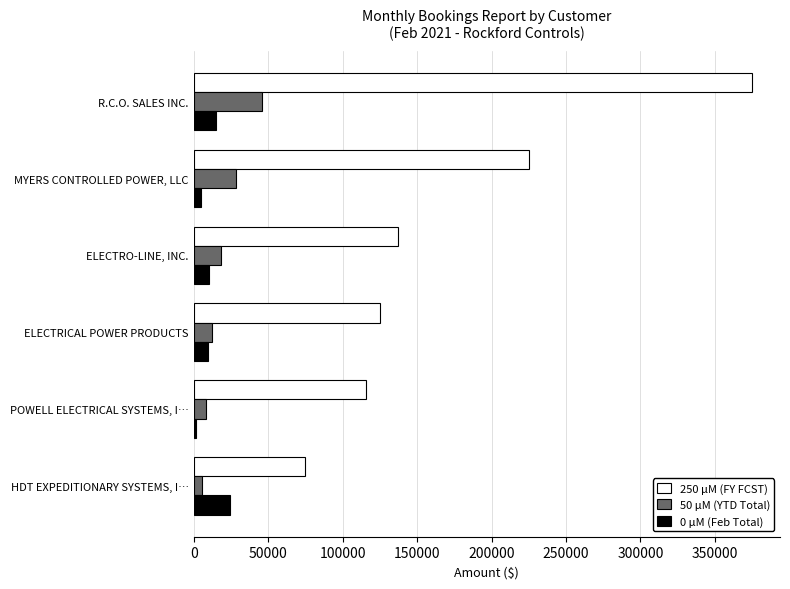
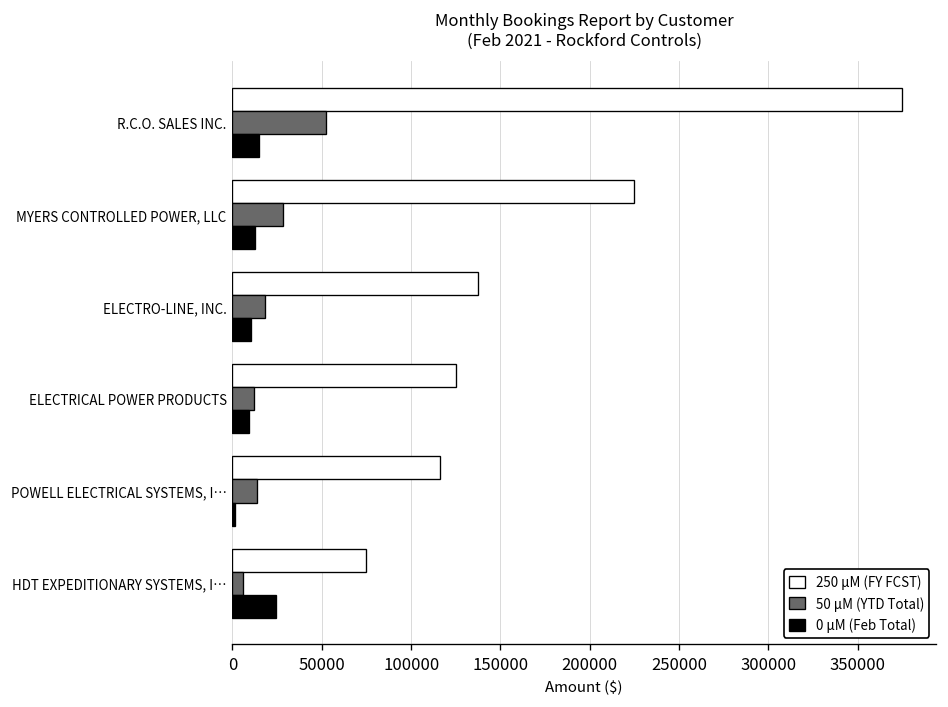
  {
    "250 μM (FY FCST)": {
      "R.C.O. SALES INC.": 375000,
      "MYERS CONTROLLED POWER, LLC": 225000,
      "ELECTRO-LINE, INC.": 137000,
      "ELECTRICAL POWER PRODUCTS": 125000,
      "POWELL ELECTRICAL SYSTEMS, I…": 116000,
      "HDT EXPEDITIONARY SYSTEMS, I…": 75000
    },
    "50 μM (YTD Total)": {
-     "R.C.O. SALES INC.": 46000,
+     "R.C.O. SALES INC.": 52000,
      "MYERS CONTROLLED POWER, LLC": 28000,
      "ELECTRO-LINE, INC.": 18000,
      "ELECTRICAL POWER PRODUCTS": 12000,
-     "POWELL ELECTRICAL SYSTEMS, I…": 8000,
+     "POWELL ELECTRICAL SYSTEMS, I…": 14000,
      "HDT EXPEDITIONARY SYSTEMS, I…": 6000
    },
    "0 μM (Feb Total)": {
      "R.C.O. SALES INC.": 15000,
-     "MYERS CONTROLLED POWER, LLC": 5000,
+     "MYERS CONTROLLED POWER, LLC": 13000,
      "ELECTRO-LINE, INC.": 10000,
      "ELECTRICAL POWER PRODUCTS": 9000,
      "HDT EXPEDITIONARY SYSTEMS, I…": 24000
    }
  }
